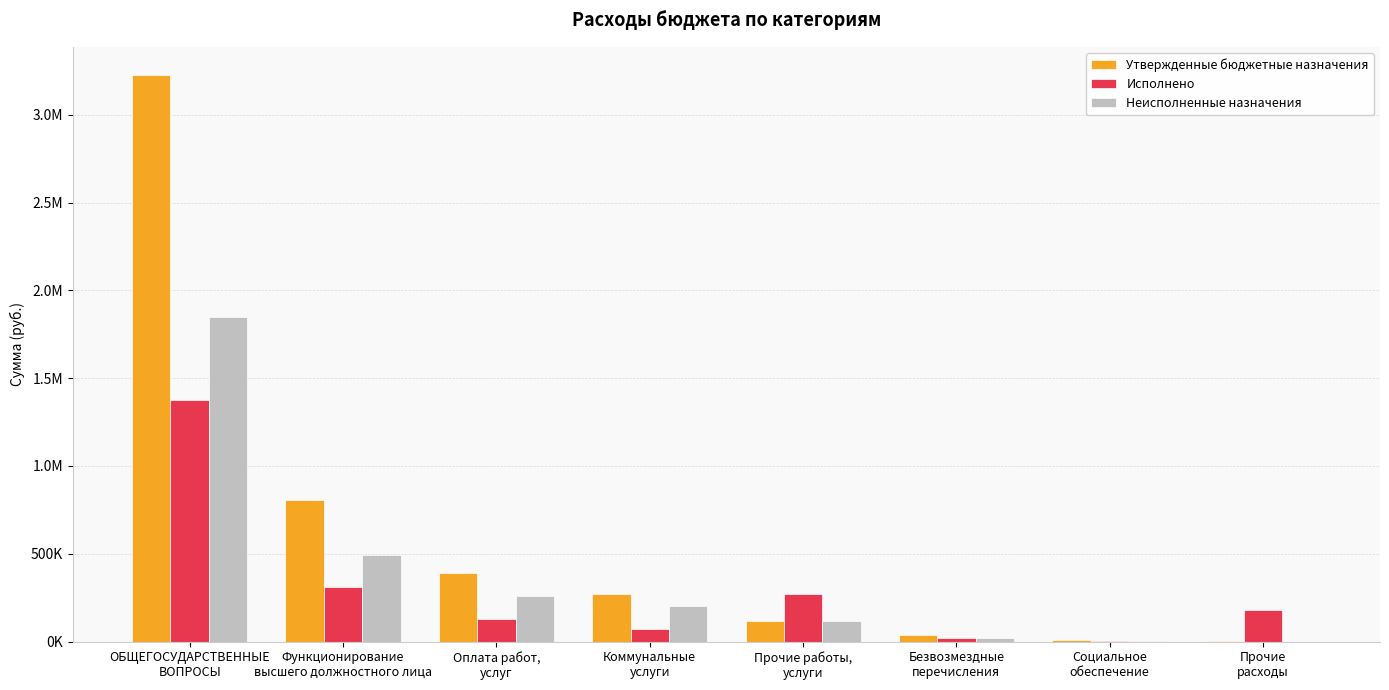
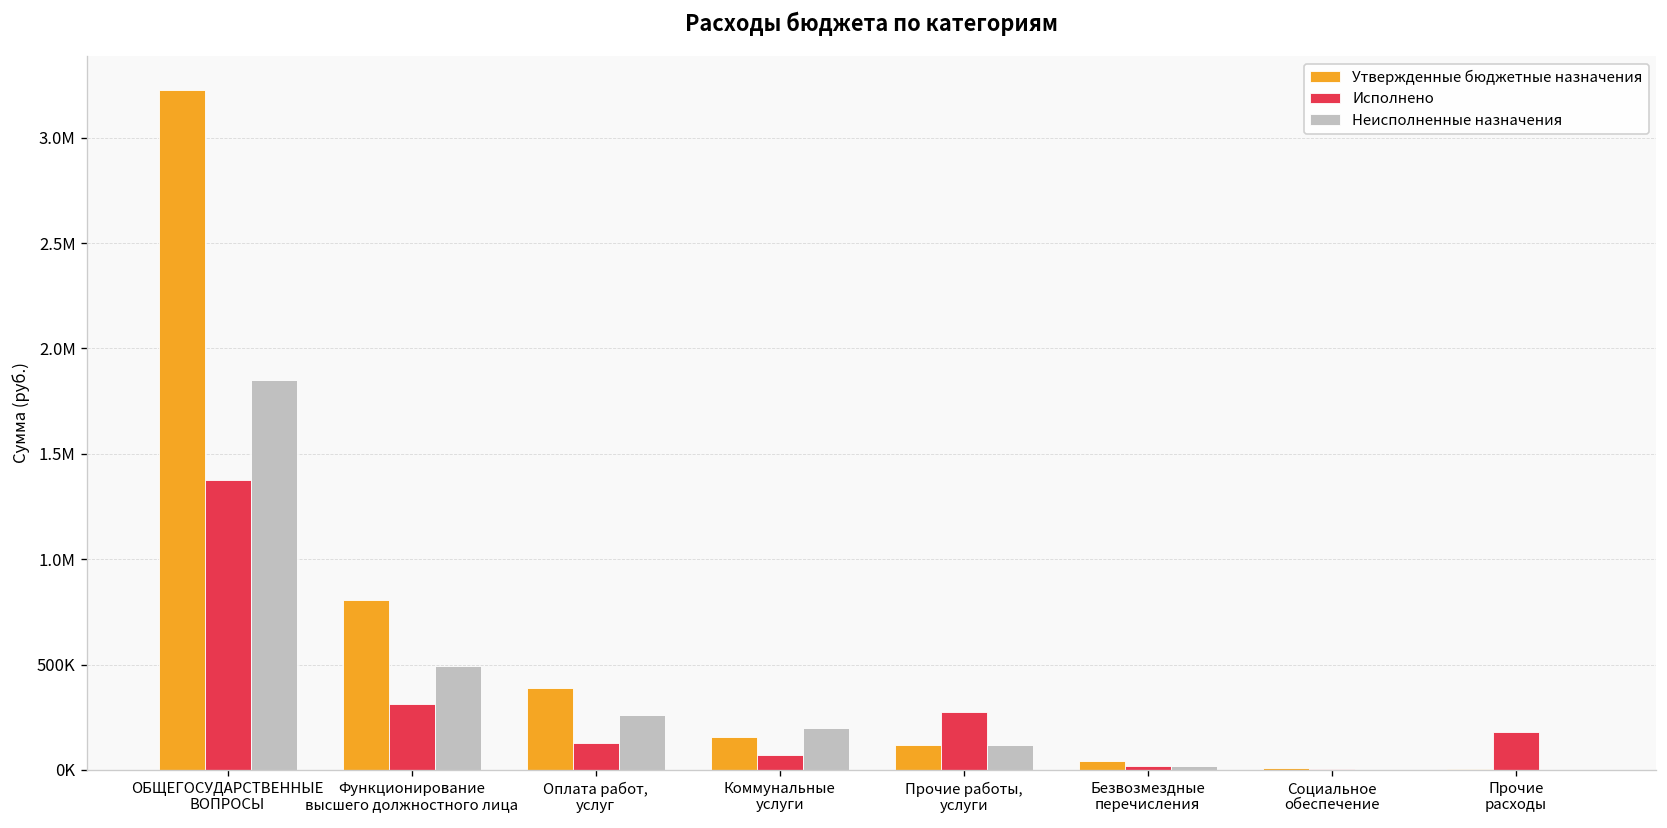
  {
    "Утвержденные бюджетные назначения": {
      "ОБЩЕГОСУДАРСТВЕННЫЕ ВОПРОСЫ": 3230000,
      "Функционирование высшего должностного лица": 810000,
      "Оплата работ, услуг": 390000,
-     "Коммунальные услуги": 270000,
+     "Коммунальные услуги": 160000,
      "Прочие работы, услуги": 120000,
      "Безвозмездные перечисления": 40000
    },
    "Исполнено": {
      "ОБЩЕГОСУДАРСТВЕННЫЕ ВОПРОСЫ": 1380000,
      "Функционирование высшего должностного лица": 310000,
      "Оплата работ, услуг": 130000,
      "Коммунальные услуги": 70000,
      "Прочие работы, услуги": 270000,
      "Безвозмездные перечисления": 20000,
      "Прочие расходы": 180000
    },
    "Неисполненные назначения": {
      "ОБЩЕГОСУДАРСТВЕННЫЕ ВОПРОСЫ": 1850000,
      "Функционирование высшего должностного лица": 500000,
      "Оплата работ, услуг": 260000,
      "Коммунальные услуги": 200000,
      "Прочие работы, услуги": 120000,
      "Безвозмездные перечисления": 20000,
      "Прочие расходы": 0
    }
  }
